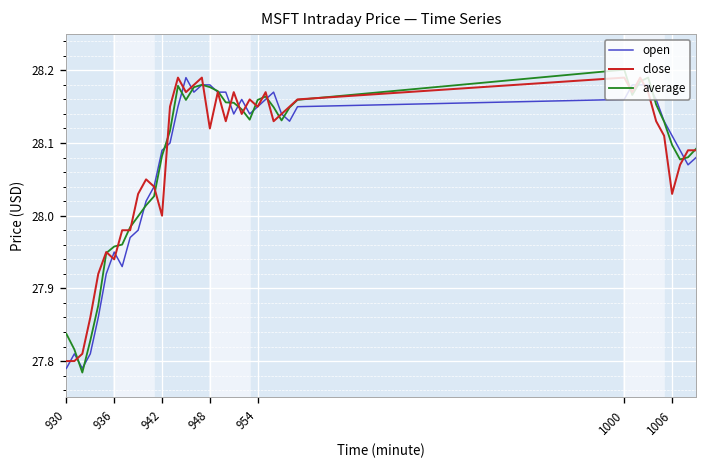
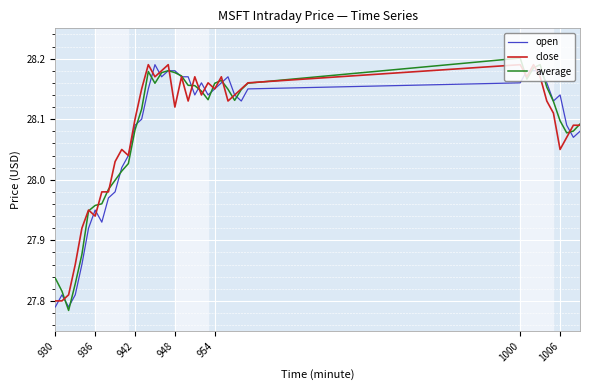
  {
    "open": {
      "930": 27.79,
      "936": 27.95,
      "942": 28.09,
      "1000": 28.16,
-     "1006": 28.11
+     "1006": 28.14
    },
    "close": {
      "930": 27.80,
      "936": 27.94,
-     "942": 28.0,
+     "942": 28.1,
      "948": 28.12,
-     "1006": 28.03
+     "1006": 28.05
    },
    "average": {
      "930": 27.84,
      "936": 27.96,
      "942": 28.08,
      "954": 28.16,
      "1006": 28.10
    }
  }
